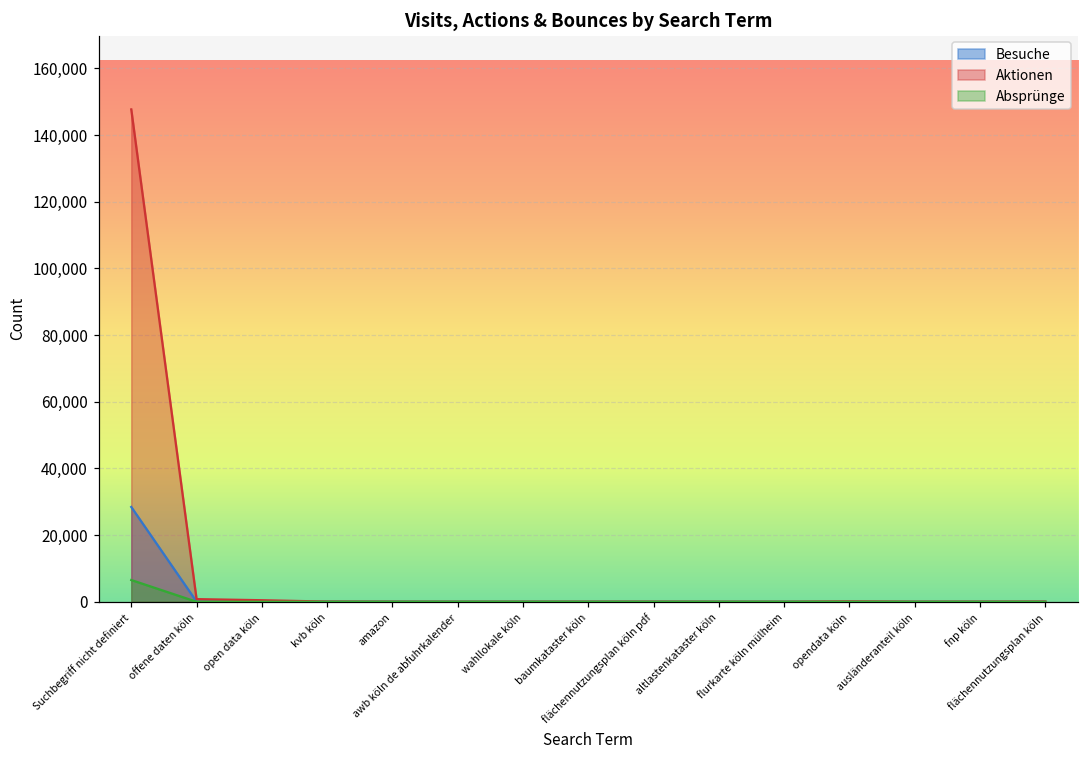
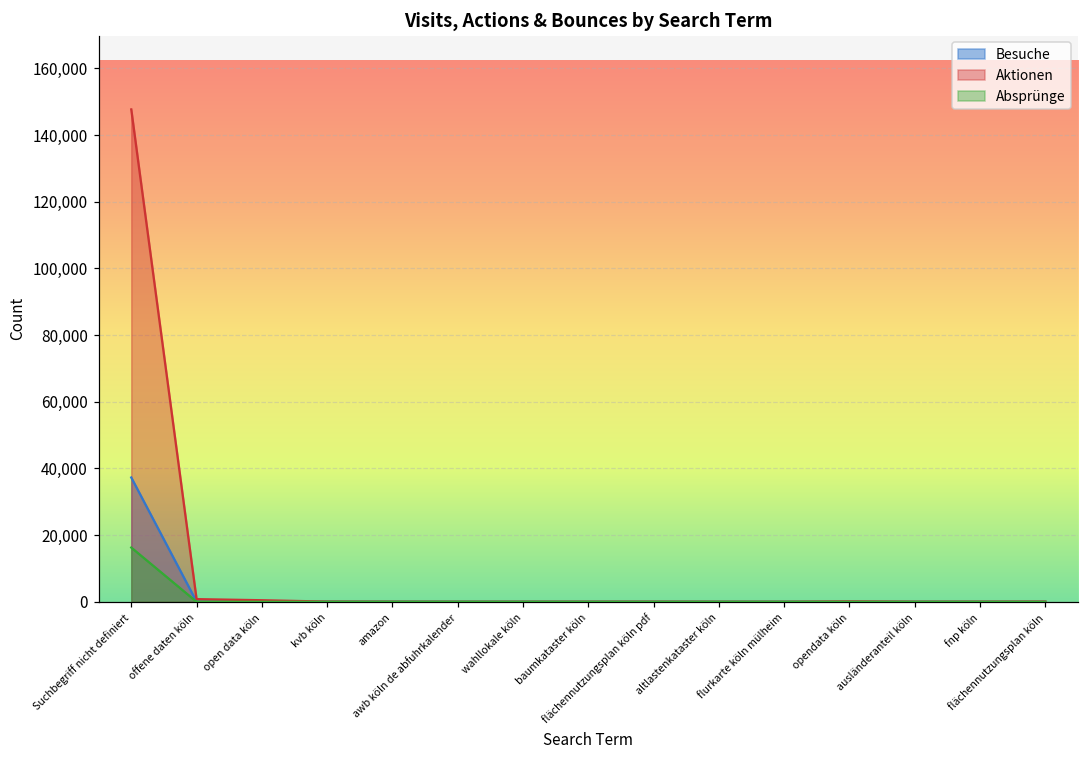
  {
    "Besuche": {
-     "Suchbegriff nicht definiert": "28,000"
+     "Suchbegriff nicht definiert": "37,000"
    },
    "Aktionen": {
      "Suchbegriff nicht definiert": "148,000"
    },
    "Absprünge": {
-     "Suchbegriff nicht definiert": "7,000"
+     "Suchbegriff nicht definiert": "16,000"
    }
  }
